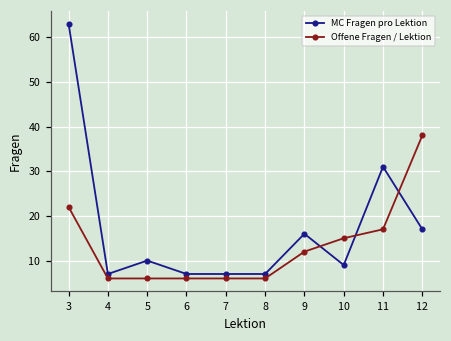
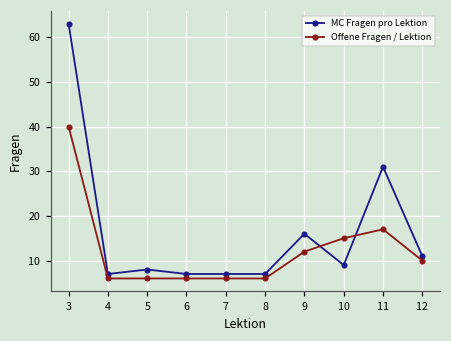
  {
    "MC Fragen pro Lektion": {
      "3": 63,
      "4": 7,
-     "5": 10,
+     "5": 8,
      "6": 7,
      "7": 7,
      "8": 7,
      "9": 16,
      "10": 9,
      "11": 31,
-     "12": 17
+     "12": 11
    },
    "Offene Fragen / Lektion": {
-     "3": 22,
+     "3": 40,
      "4": 6,
      "5": 6,
      "6": 6,
      "7": 6,
      "8": 6,
      "9": 12,
      "10": 15,
      "11": 17,
-     "12": 38
+     "12": 10
    }
  }
